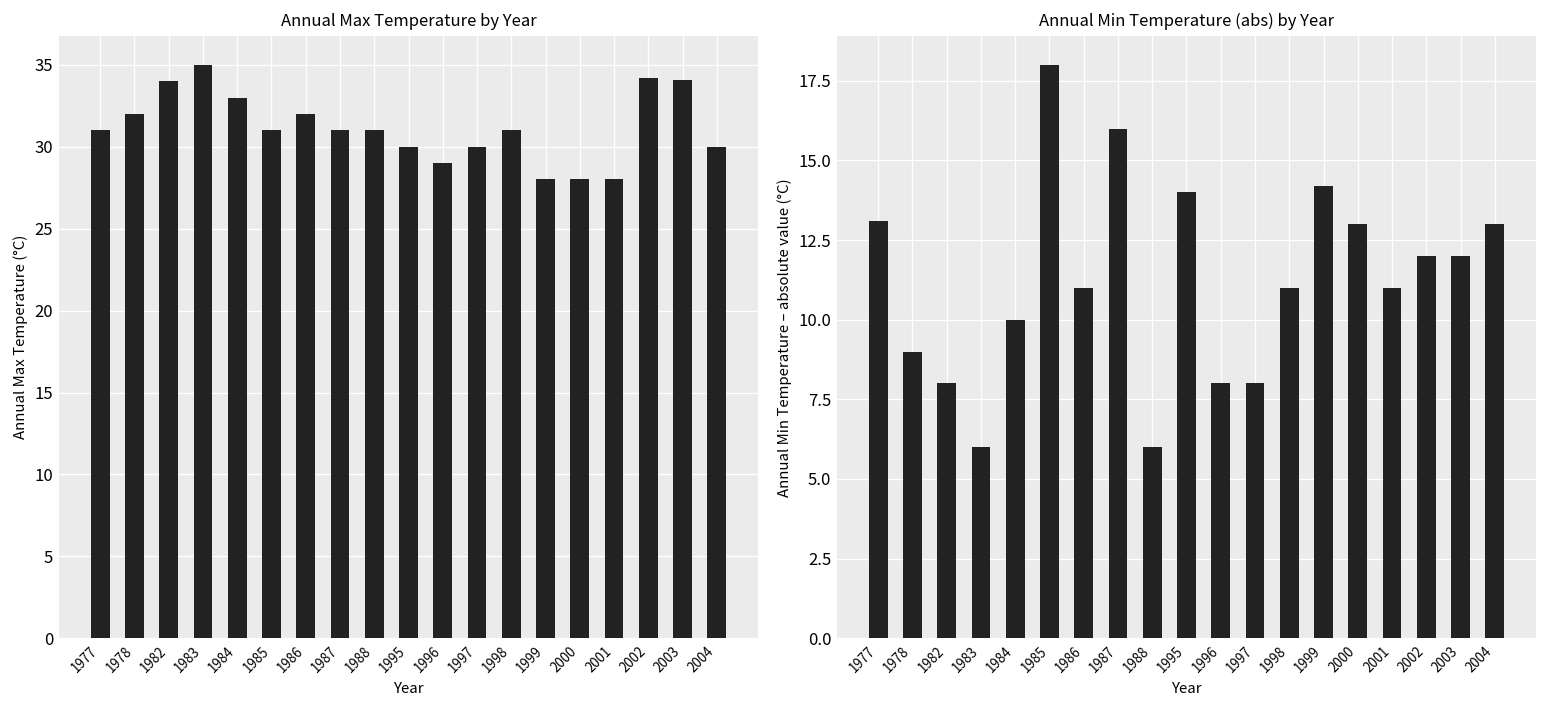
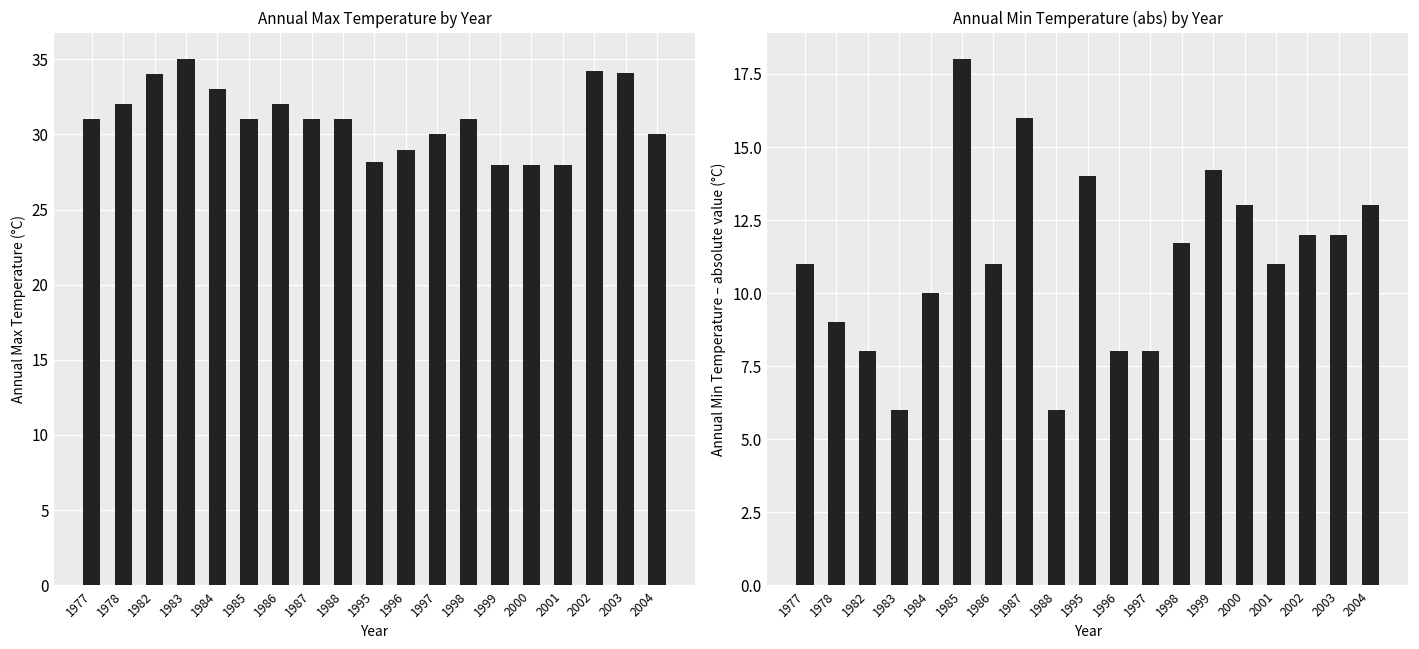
  {
    "Annual Max Temperature by Year": {
      "1977": 31.0,
      "1978": 32.0,
      "1982": 34.0,
      "1983": 35.0,
      "1984": 33.0,
      "1985": 31.0,
      "1986": 32.0,
      "1987": 31.0,
      "1988": 31.0,
-     "1995": 30.0,
+     "1995": 28.2,
      "1996": 29.0,
      "1997": 30.0,
      "1998": 31.0,
      "1999": 28.0,
      "2000": 28.0,
      "2001": 28.0,
      "2002": 34.2,
      "2003": 34.1,
      "2004": 30.0
    },
    "Annual Min Temperature (abs) by Year": {
-     "1977": 13.1,
+     "1977": 11.0,
      "1978": 9.0,
      "1982": 8.0,
      "1983": 6.0,
      "1984": 10.0,
      "1985": 18.0,
      "1986": 11.0,
      "1987": 16.0,
      "1988": 6.0,
      "1995": 14.0,
      "1996": 8.0,
      "1997": 8.0,
-     "1998": 11.0,
+     "1998": 11.7,
      "1999": 14.2,
      "2000": 13.0,
      "2001": 11.0,
      "2002": 12.0,
      "2003": 12.0,
      "2004": 13.0
    }
  }
